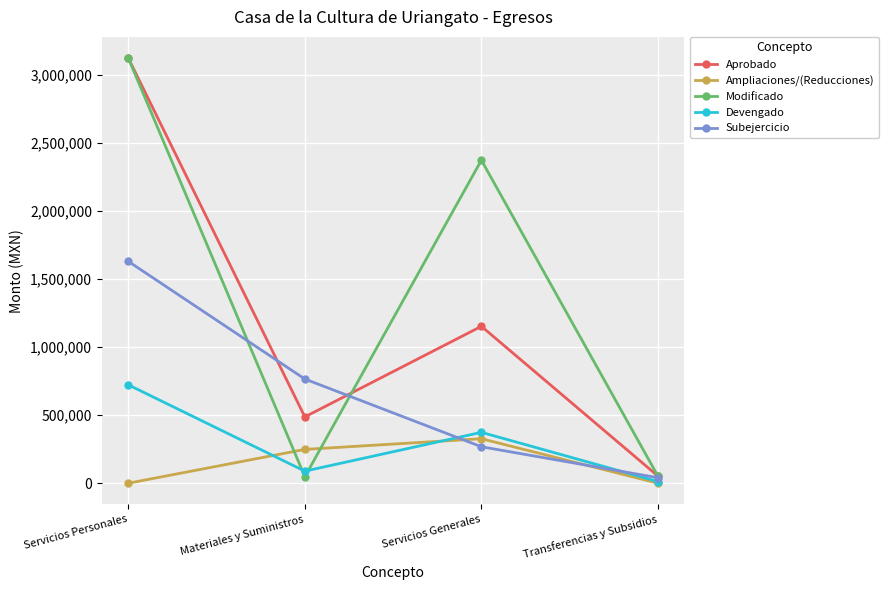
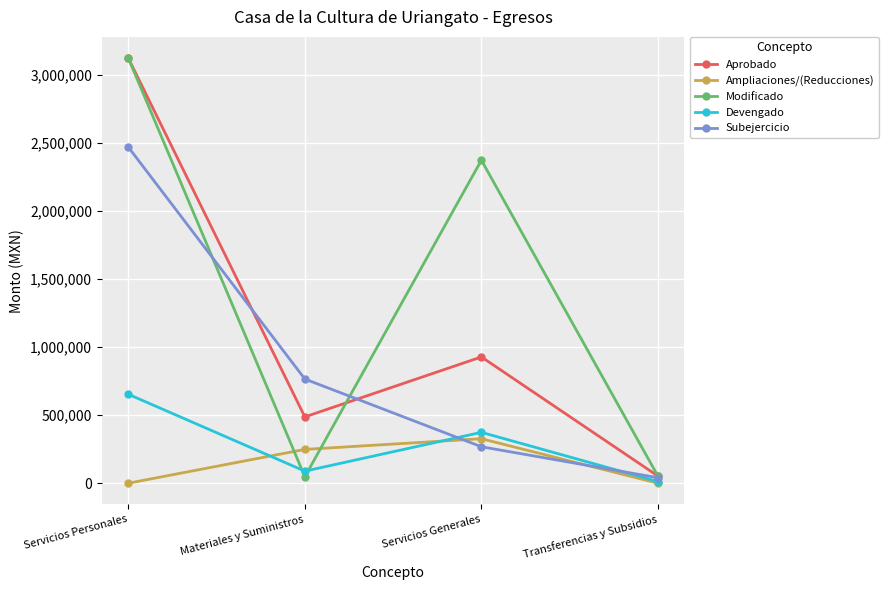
  {
    "Aprobado": {
      "Materiales y Suministros": "490,000",
-     "Servicios Generales": "1,150,000"
+     "Servicios Generales": "930,000"
    },
    "Ampliaciones/(Reducciones)": {
      "Servicios Personales": "0",
      "Materiales y Suministros": "250,000",
      "Servicios Generales": "330,000"
    },
    "Modificado": {
      "Materiales y Suministros": "50,000",
      "Servicios Generales": "2,370,000"
    },
    "Devengado": {
-     "Servicios Personales": "720,000",
+     "Servicios Personales": "650,000",
      "Materiales y Suministros": "90,000",
      "Servicios Generales": "370,000"
    },
    "Subejercicio": {
-     "Servicios Personales": "1,630,000",
+     "Servicios Personales": "2,470,000",
      "Materiales y Suministros": "770,000",
      "Servicios Generales": "270,000"
    }
  }
